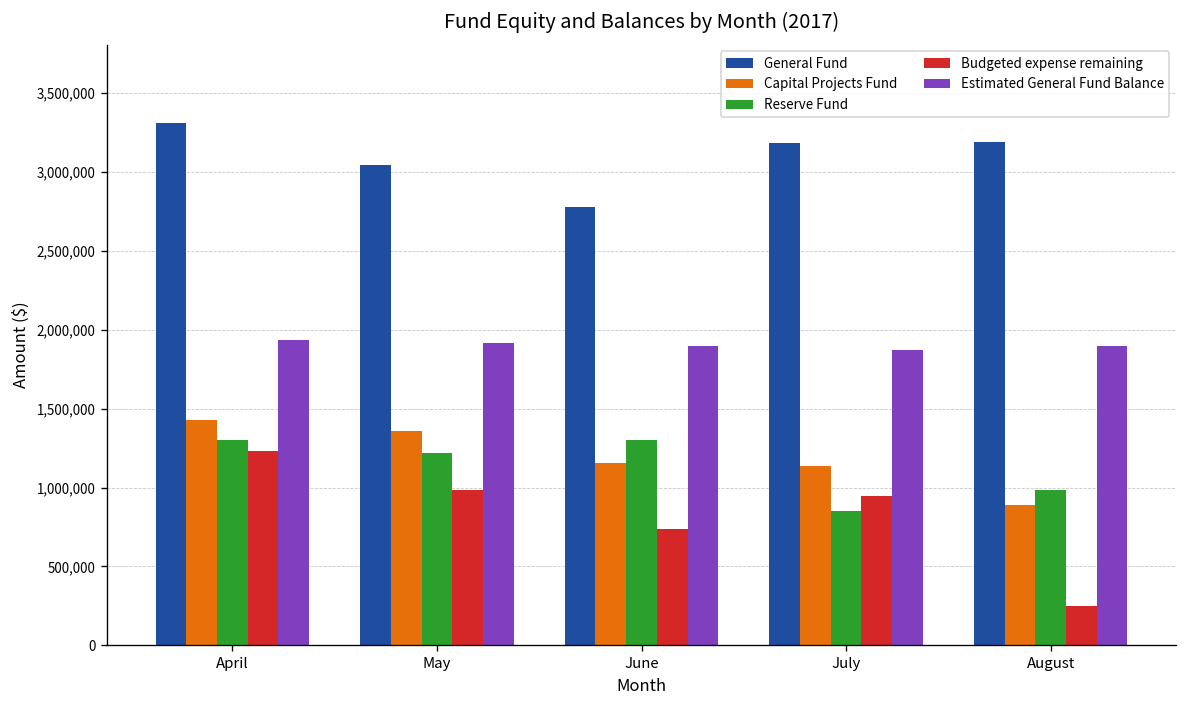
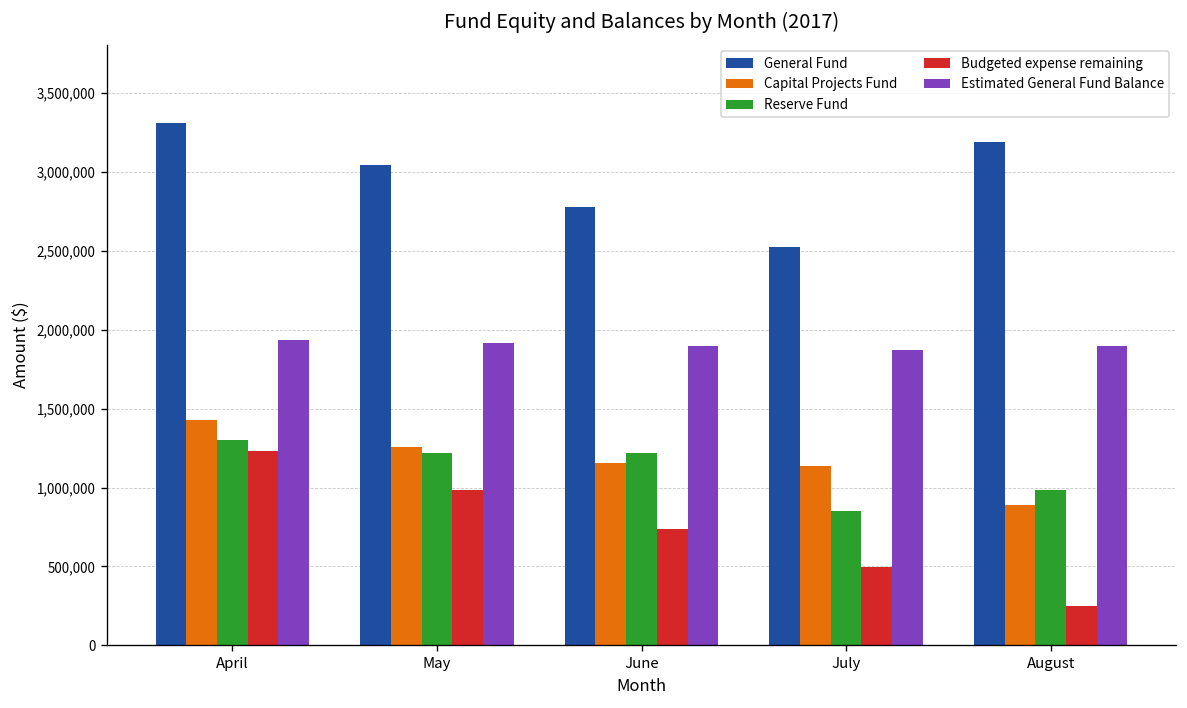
  {
    "General Fund": {
      "April": "3,310,000",
      "May": "3,050,000",
      "June": "2,780,000",
-     "July": "3,180,000",
+     "July": "2,520,000",
      "August": "3,190,000"
    },
    "Capital Projects Fund": {
      "April": "1,430,000",
-     "May": "1,360,000",
+     "May": "1,260,000",
      "June": "1,150,000",
      "July": "1,140,000",
      "August": "890,000"
    },
    "Reserve Fund": {
      "April": "1,300,000",
      "May": "1,220,000",
-     "June": "1,300,000",
+     "June": "1,220,000",
      "July": "850,000",
      "August": "990,000"
    },
    "Budgeted expense remaining": {
      "April": "1,230,000",
      "May": "990,000",
      "June": "740,000",
-     "July": "950,000",
+     "July": "490,000",
      "August": "250,000"
    },
    "Estimated General Fund Balance": {
      "April": "1,930,000",
      "May": "1,920,000",
      "June": "1,900,000",
      "July": "1,870,000",
      "August": "1,890,000"
    }
  }
